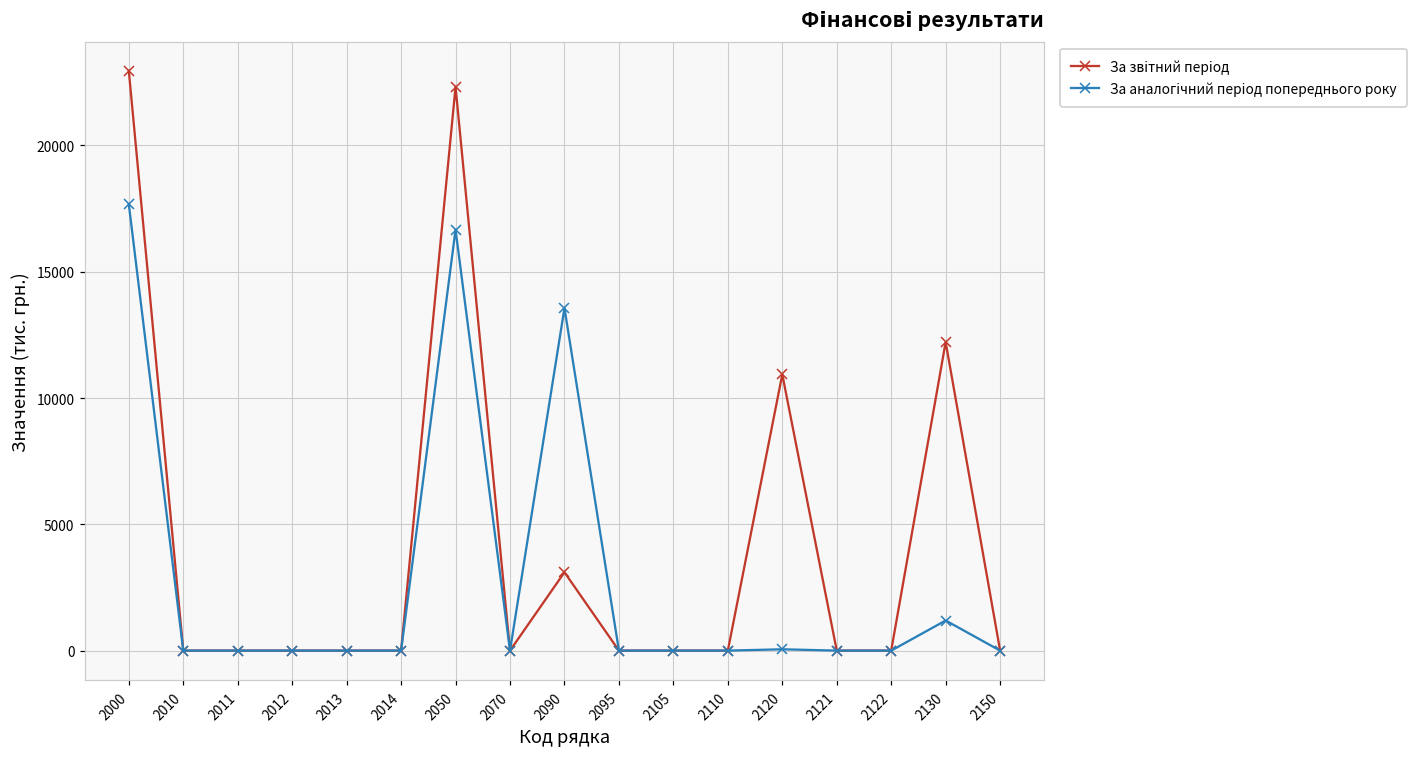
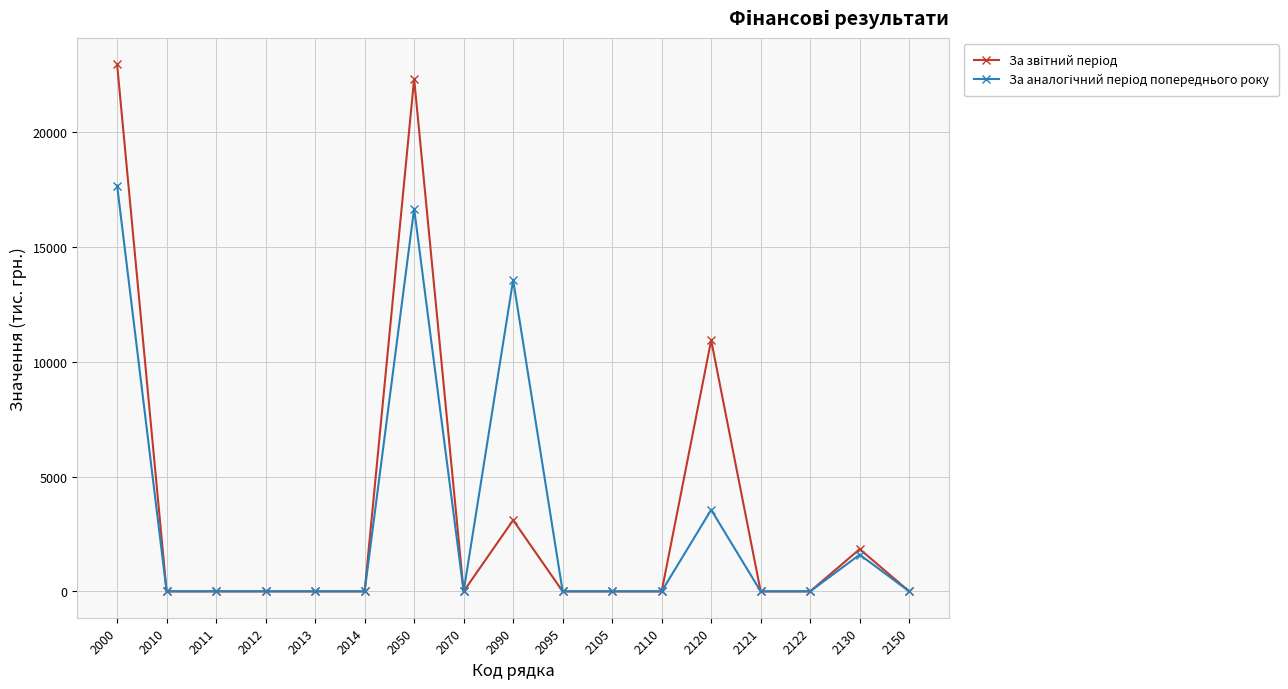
  {
    "За звітний період": {
      "2000": 23000,
      "2050": 22300,
      "2090": 3100,
      "2120": 10900,
-     "2130": 12200
+     "2130": 1800
    },
    "За аналогічний період попереднього року": {
      "2000": 17700,
      "2050": 16700,
      "2090": 13600,
-     "2120": 100,
-     "2130": 1200
+     "2120": 3600,
+     "2130": 1600
    }
  }
